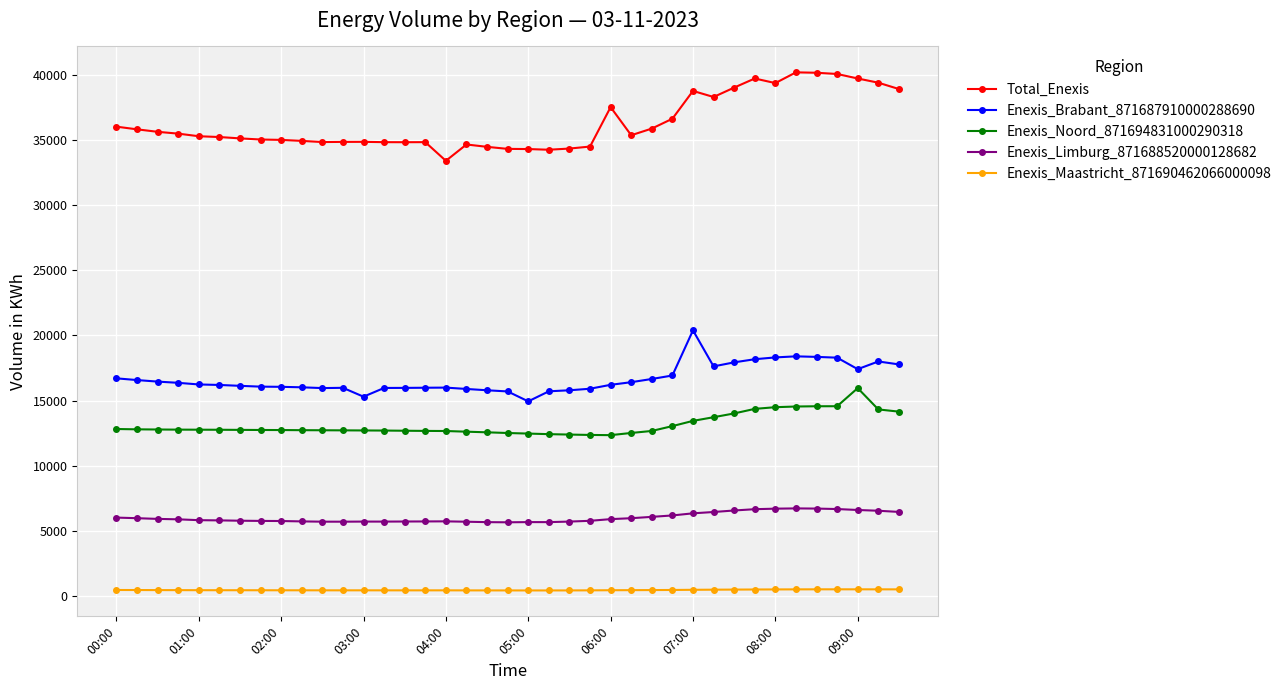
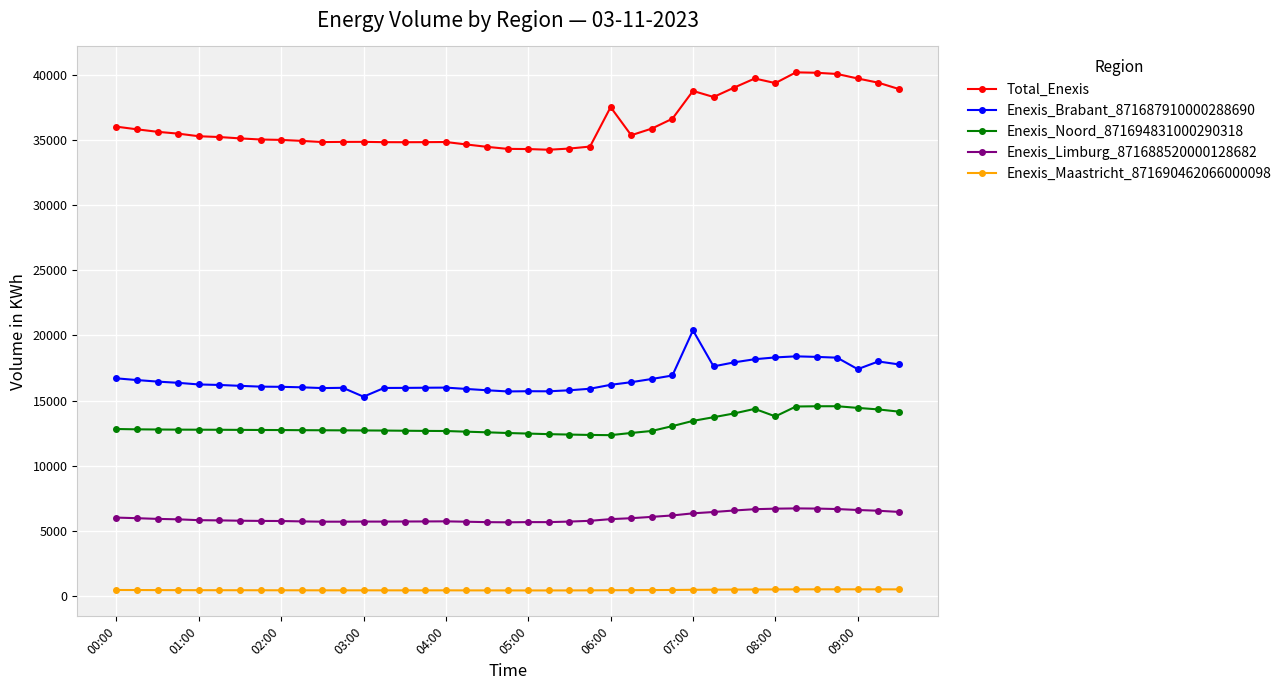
  {
    "Total_Enexis": {
      "00:00": 36000,
      "01:00": 35300,
      "02:00": 35000,
      "03:00": 34900,
-     "04:00": 33400,
+     "04:00": 34800,
      "05:00": 34300,
      "06:00": 37500,
      "07:00": 38800,
      "08:00": 39400,
      "09:00": 39700
    },
    "Enexis_Brabant_871687910000288690": {
      "00:00": 16700,
      "01:00": 16200,
      "02:00": 16100,
      "03:00": 15300,
      "04:00": 16000,
-     "05:00": 14900,
+     "05:00": 15700,
      "06:00": 16200,
      "07:00": 20400,
      "08:00": 18300,
      "09:00": 17400
    },
    "Enexis_Noord_871694831000290318": {
      "00:00": 12800,
      "01:00": 12800,
      "02:00": 12700,
      "03:00": 12700,
      "04:00": 12700,
      "05:00": 12500,
      "06:00": 12400,
      "07:00": 13400,
-     "08:00": 14500,
-     "09:00": 16000
+     "08:00": 13800,
+     "09:00": 14400
    },
    "Enexis_Limburg_871688520000128682": {
      "00:00": 6000,
      "01:00": 5800,
      "02:00": 5800,
      "03:00": 5700,
      "04:00": 5700,
      "05:00": 5700,
      "06:00": 5900,
      "07:00": 6400,
      "08:00": 6700,
      "09:00": 6600
    },
    "Enexis_Maastricht_871690462066000098": {
      "00:00": 500,
      "01:00": 500,
      "02:00": 400,
      "03:00": 400,
      "04:00": 400,
      "05:00": 400,
      "06:00": 500,
      "07:00": 500,
      "08:00": 500,
      "09:00": 500
    }
  }
